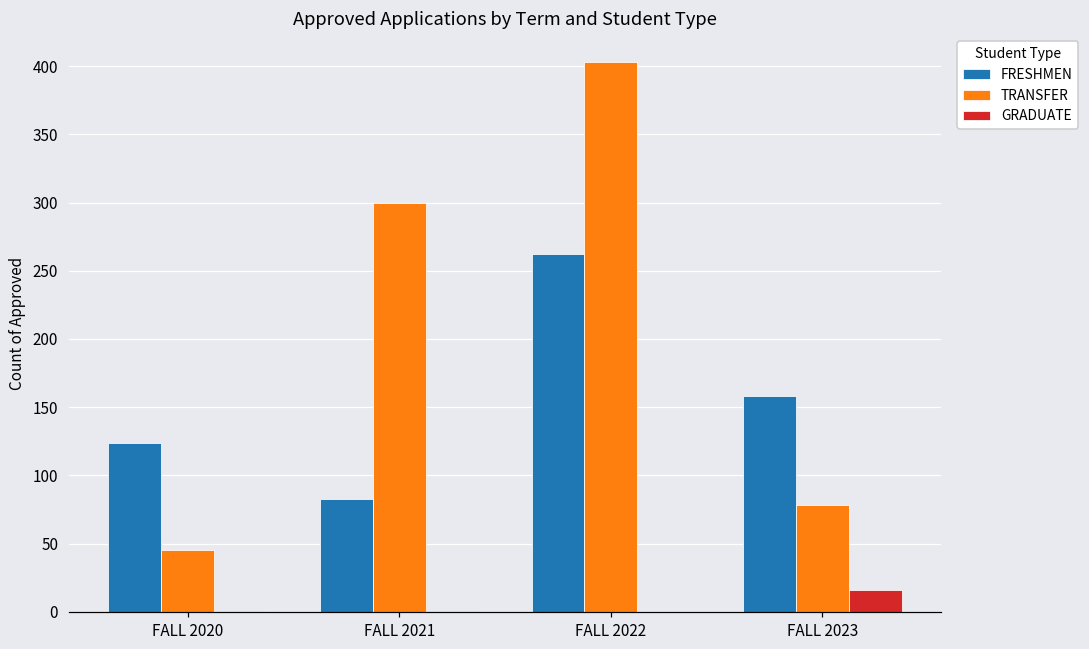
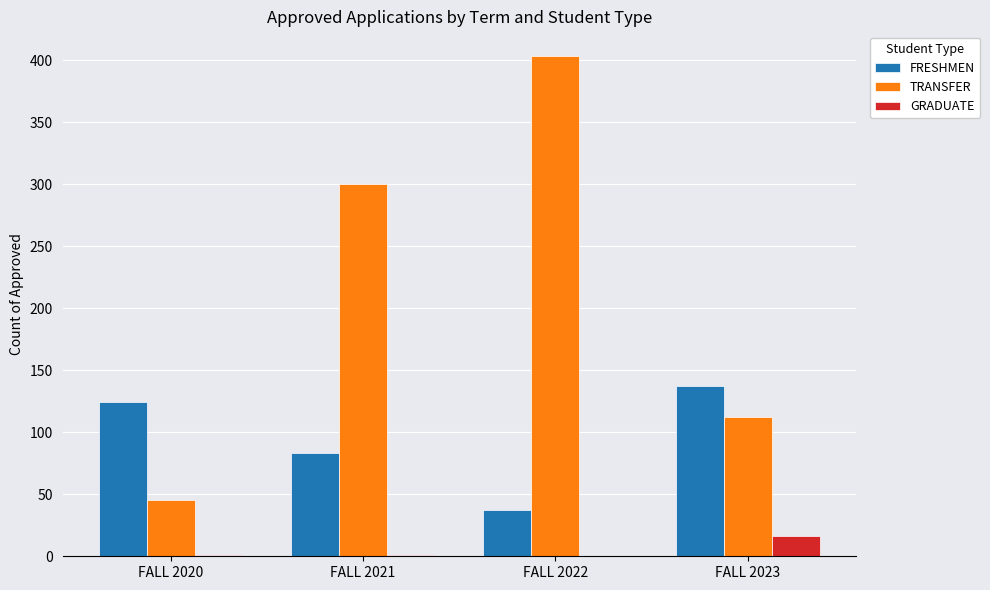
  {
    "FRESHMEN": {
      "FALL 2020": 124,
      "FALL 2021": 83,
-     "FALL 2022": 262,
-     "FALL 2023": 158
+     "FALL 2022": 37,
+     "FALL 2023": 137
    },
    "TRANSFER": {
      "FALL 2020": 45,
      "FALL 2021": 300,
      "FALL 2022": 403,
-     "FALL 2023": 78
+     "FALL 2023": 112
    },
    "GRADUATE": {
      "FALL 2022": 0,
      "FALL 2023": 16
    }
  }
